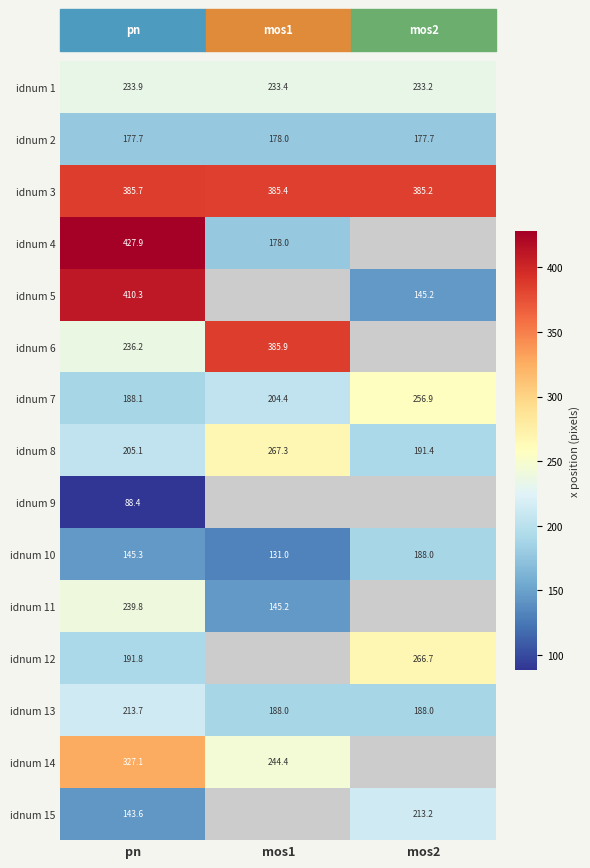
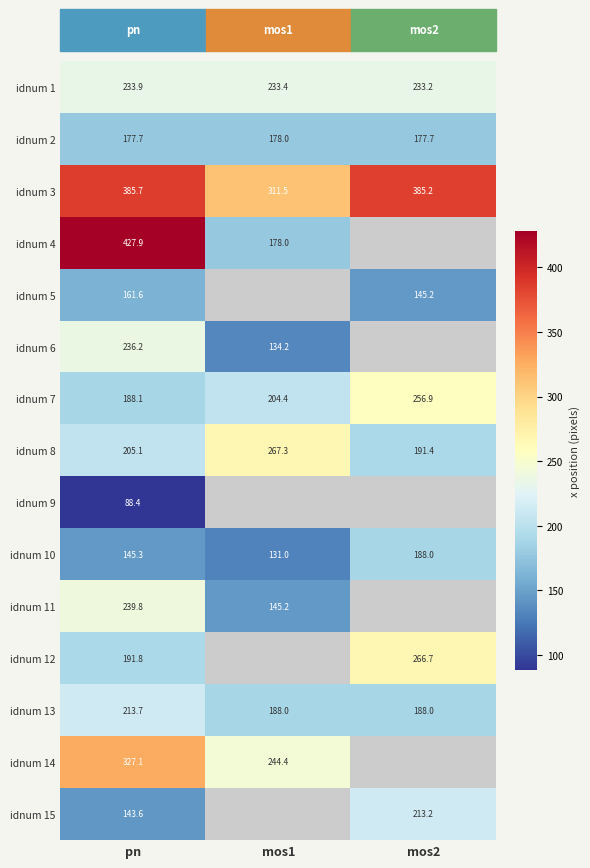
  {
    "idnum 1": {
      "pn": 233.9,
      "mos1": 233.4,
      "mos2": 233.2
    },
    "idnum 2": {
      "pn": 177.7,
      "mos1": 178.0,
      "mos2": 177.7
    },
    "idnum 3": {
      "pn": 385.7,
-     "mos1": 385.4,
+     "mos1": 311.5,
      "mos2": 385.2
    },
    "idnum 4": {
      "pn": 427.9,
      "mos1": 178.0
    },
    "idnum 5": {
-     "pn": 410.3,
+     "pn": 161.6,
      "mos2": 145.2
    },
    "idnum 6": {
      "pn": 236.2,
-     "mos1": 385.9
+     "mos1": 134.2
    },
    "idnum 7": {
      "pn": 188.1,
      "mos1": 204.4,
      "mos2": 256.9
    },
    "idnum 8": {
      "pn": 205.1,
      "mos1": 267.3,
      "mos2": 191.4
    },
    "idnum 9": {
      "pn": 88.4
    },
    "idnum 10": {
      "pn": 145.3,
      "mos1": 131.0,
      "mos2": 188.0
    },
    "idnum 11": {
      "pn": 239.8,
      "mos1": 145.2
    },
    "idnum 12": {
      "pn": 191.8,
      "mos2": 266.7
    },
    "idnum 13": {
      "pn": 213.7,
      "mos1": 188.0,
      "mos2": 188.0
    },
    "idnum 14": {
      "pn": 327.1,
      "mos1": 244.4
    },
    "idnum 15": {
      "pn": 143.6,
      "mos2": 213.2
    }
  }
